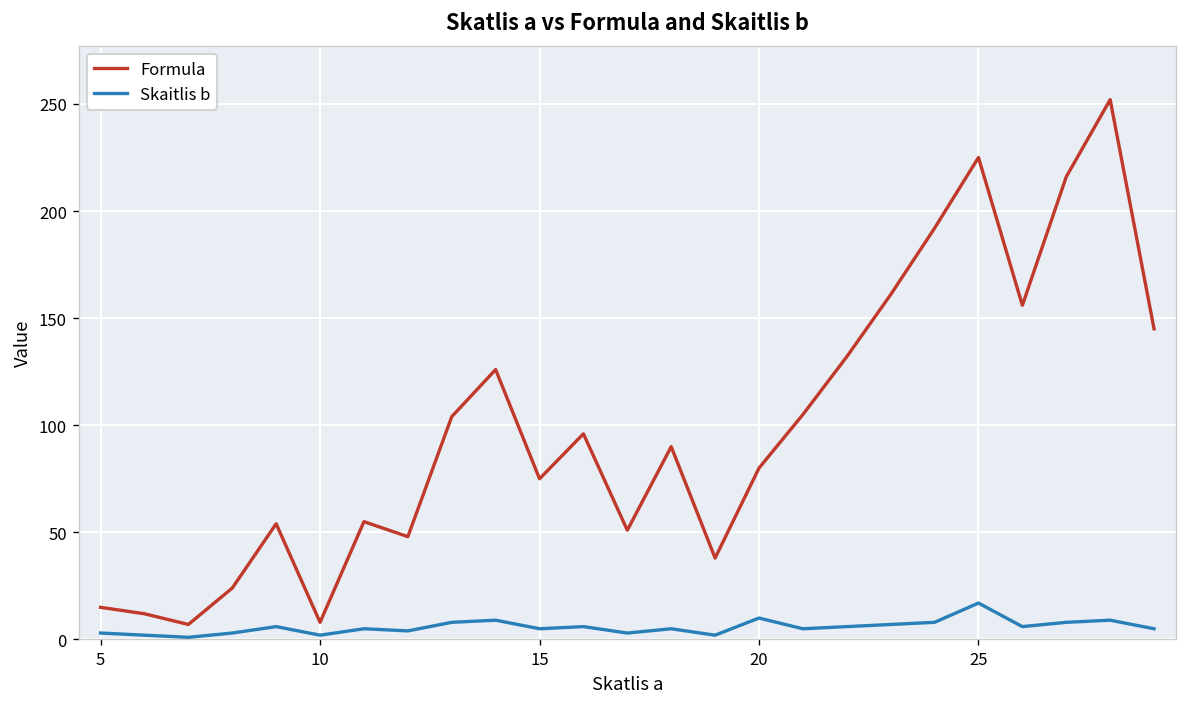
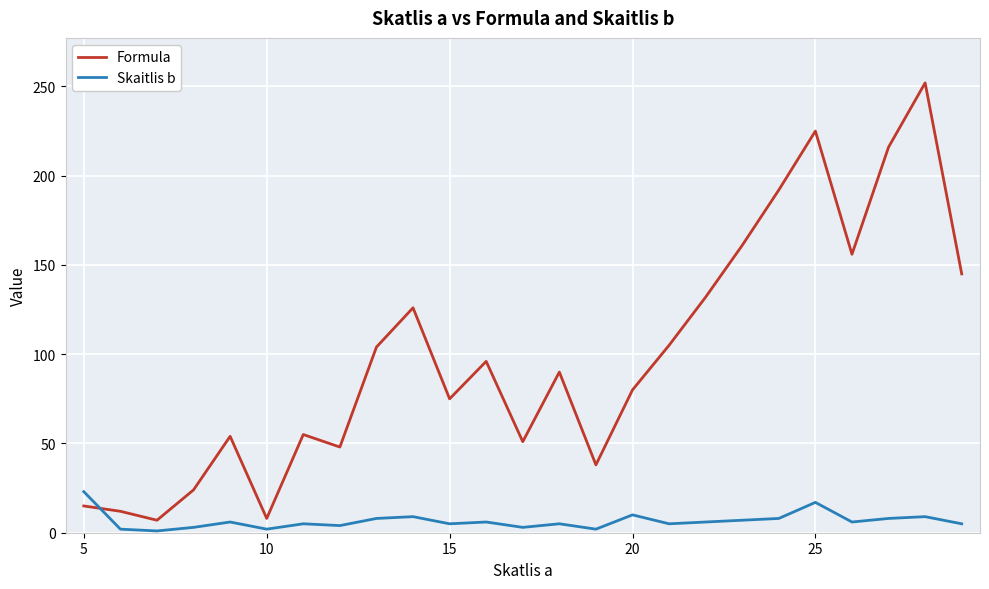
  {
    "Formula": {
      "5": 15,
      "10": 8,
      "15": 75,
      "20": 80,
      "25": 225
    },
    "Skaitlis b": {
-     "5": 3,
+     "5": 23,
      "10": 2,
      "15": 5,
      "20": 10,
      "25": 17
    }
  }
